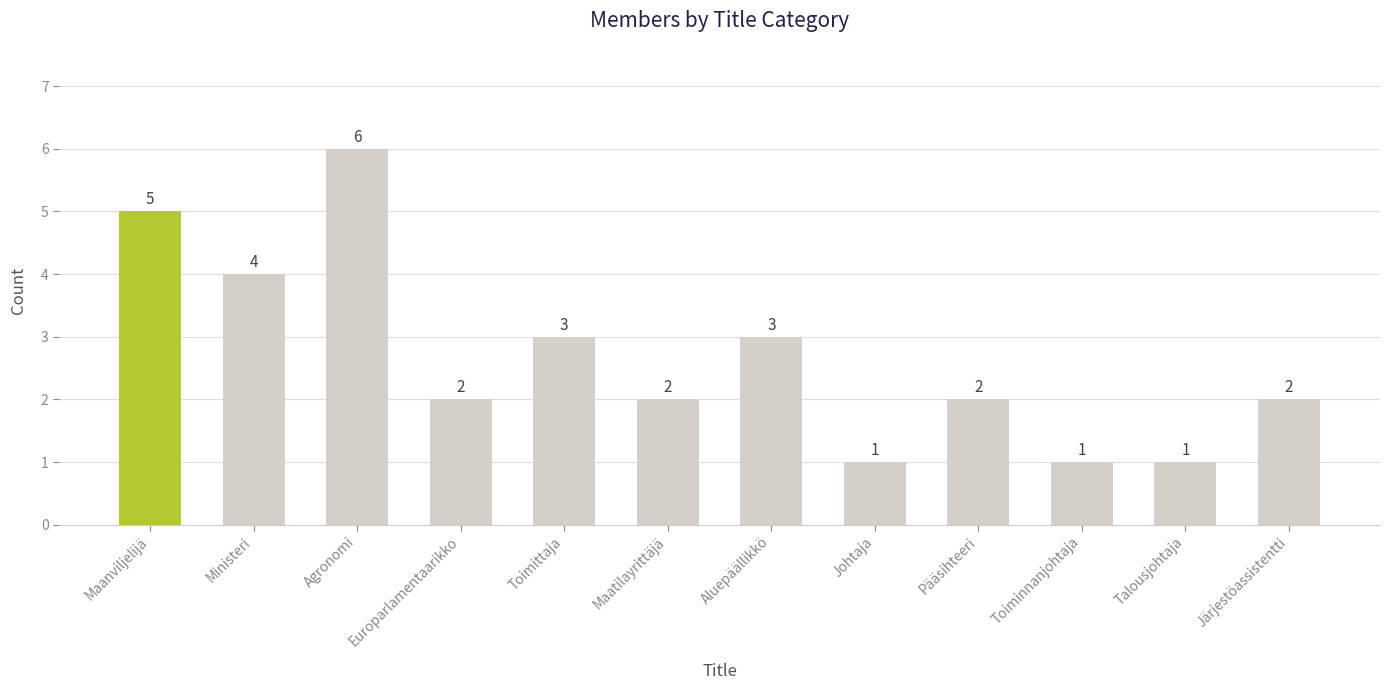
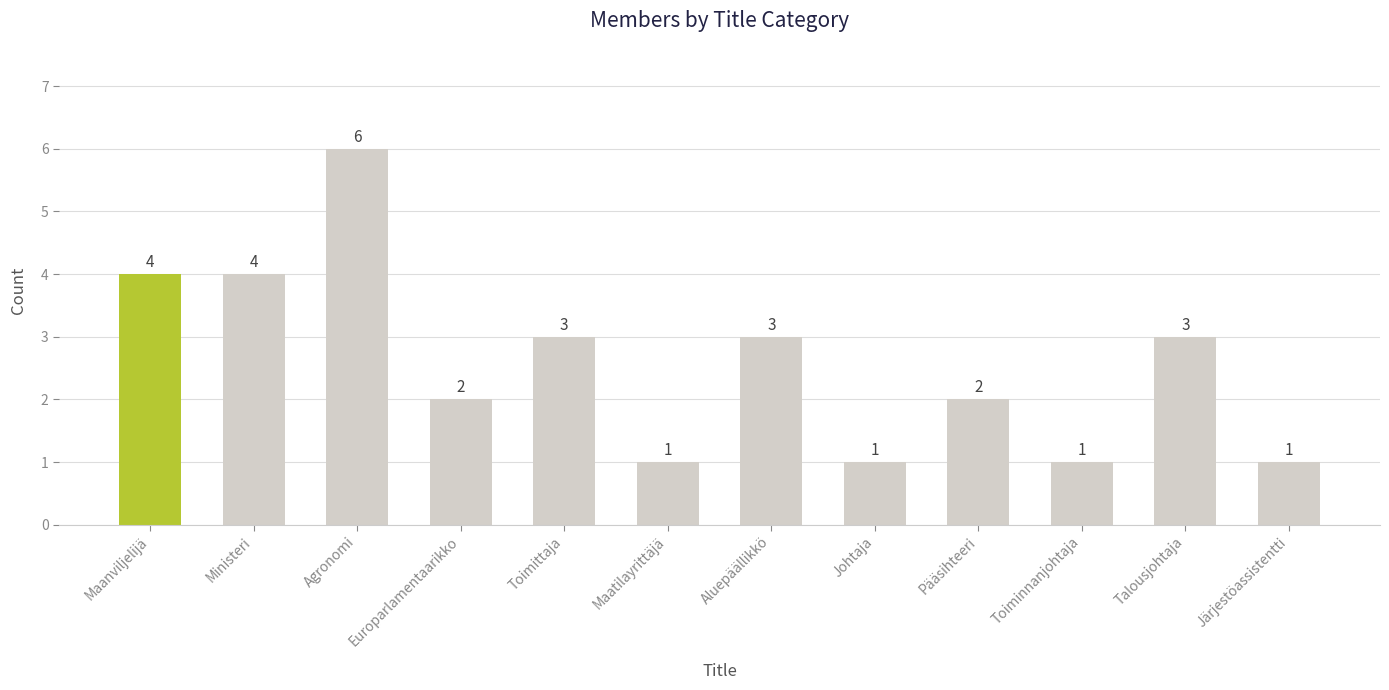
  {
-   "Maanviljelijä": 5,
+   "Maanviljelijä": 4,
    "Ministeri": 4,
    "Agronomi": 6,
    "Europarlamentaarikko": 2,
    "Toimittaja": 3,
-   "Maatilayrittäjä": 2,
+   "Maatilayrittäjä": 1,
    "Aluepäällikkö": 3,
    "Johtaja": 1,
    "Pääsihteeri": 2,
    "Toiminnanjohtaja": 1,
-   "Talousjohtaja": 1,
-   "Järjestöassistentti": 2
+   "Talousjohtaja": 3,
+   "Järjestöassistentti": 1
  }
